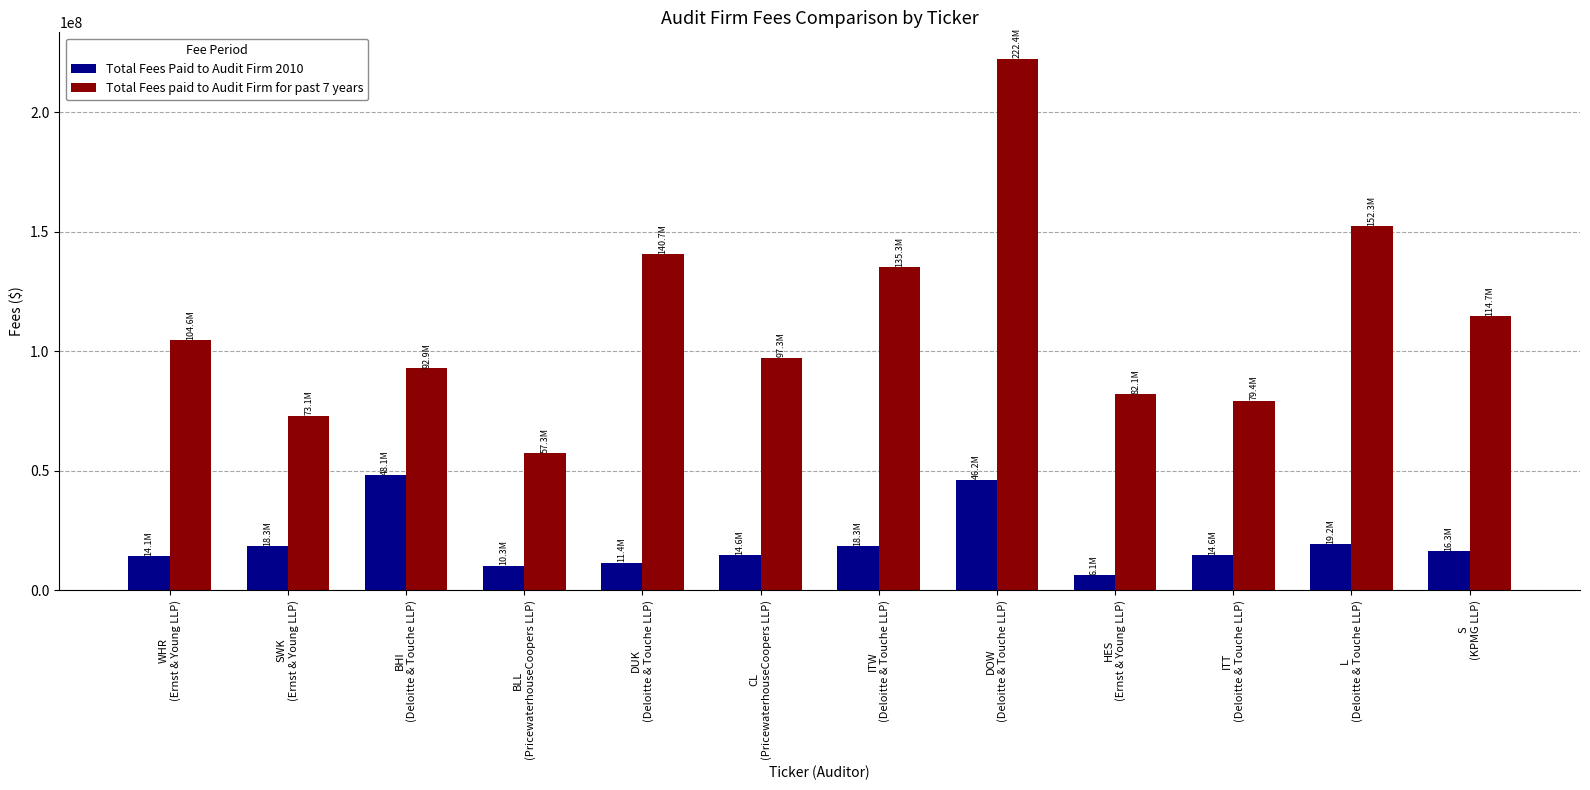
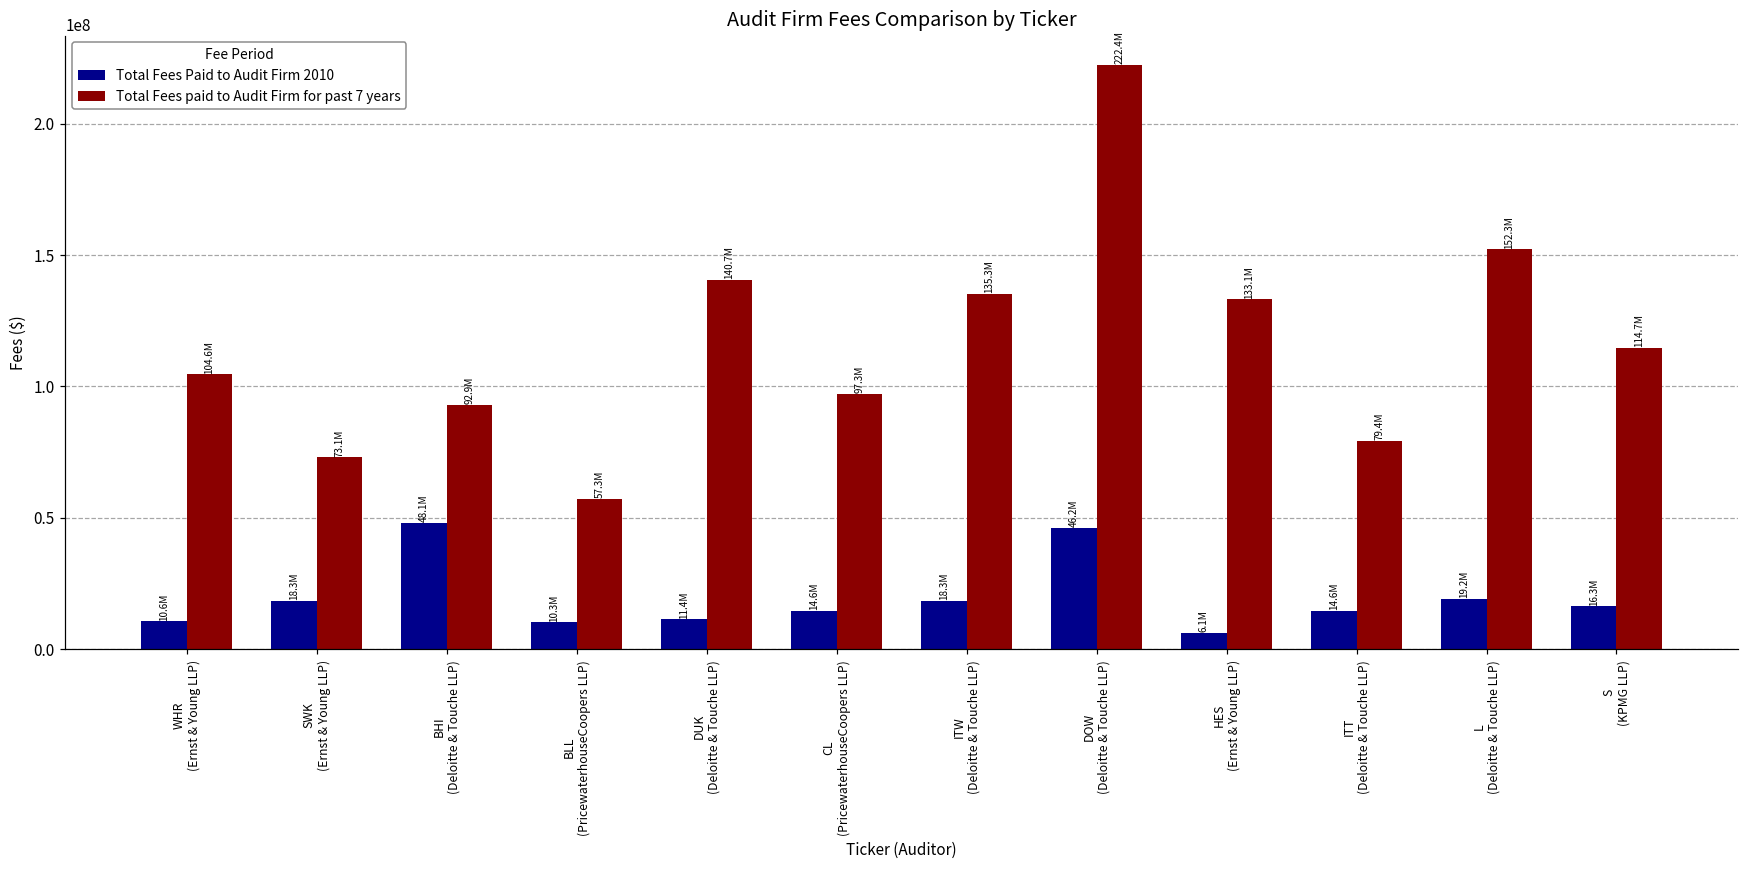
  {
    "Total Fees Paid to Audit Firm 2010": {
-     "WHR (Ernst & Young LLP)": "14.1M",
+     "WHR (Ernst & Young LLP)": "10.6M",
      "SWK (Ernst & Young LLP)": "18.3M",
      "BHI (Deloitte & Touche LLP)": "48.1M",
      "BLL (PricewaterhouseCoopers LLP)": "10.3M",
      "DUK (Deloitte & Touche LLP)": "11.4M",
      "CL (PricewaterhouseCoopers LLP)": "14.6M",
      "ITW (Deloitte & Touche LLP)": "18.3M",
      "DOW (Deloitte & Touche LLP)": "46.2M",
      "HES (Ernst & Young LLP)": "6.1M",
      "ITT (Deloitte & Touche LLP)": "14.6M",
      "L (Deloitte & Touche LLP)": "19.2M",
      "S (KPMG LLP)": "16.3M"
    },
    "Total Fees paid to Audit Firm for past 7 years": {
      "WHR (Ernst & Young LLP)": "104.6M",
      "SWK (Ernst & Young LLP)": "73.1M",
      "BHI (Deloitte & Touche LLP)": "92.9M",
      "BLL (PricewaterhouseCoopers LLP)": "57.3M",
      "DUK (Deloitte & Touche LLP)": "140.7M",
      "CL (PricewaterhouseCoopers LLP)": "97.3M",
      "ITW (Deloitte & Touche LLP)": "135.3M",
      "DOW (Deloitte & Touche LLP)": "222.4M",
-     "HES (Ernst & Young LLP)": "82.1M",
+     "HES (Ernst & Young LLP)": "133.1M",
      "ITT (Deloitte & Touche LLP)": "79.4M",
      "L (Deloitte & Touche LLP)": "152.3M",
      "S (KPMG LLP)": "114.7M"
    }
  }
